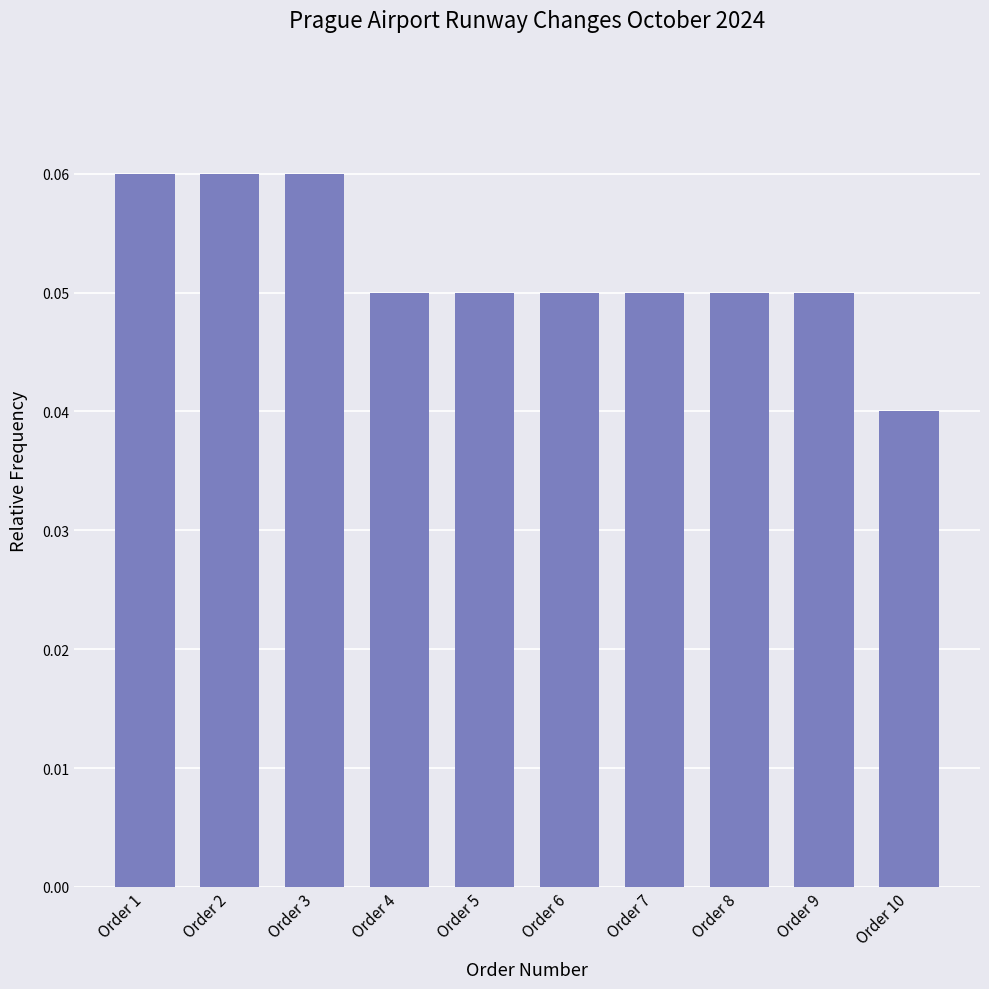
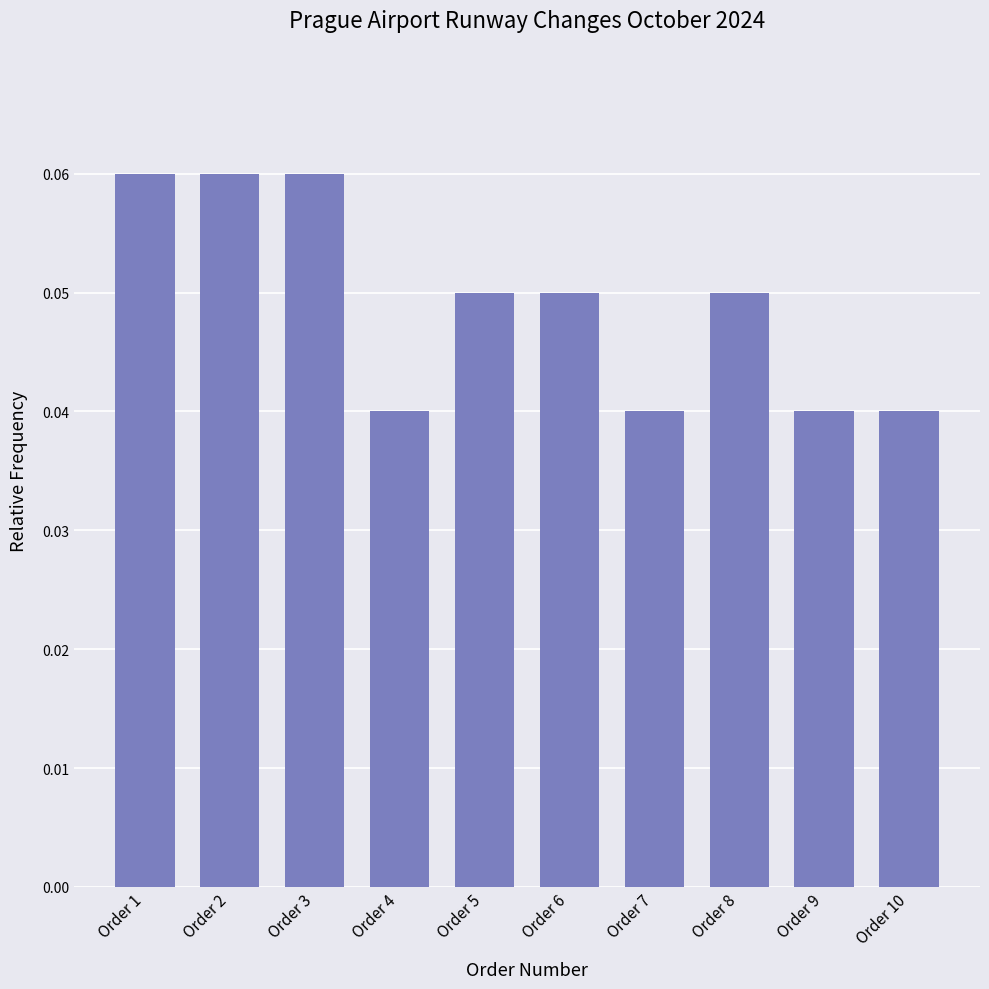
  {
    "Order 1": 0.06,
    "Order 2": 0.06,
    "Order 3": 0.06,
-   "Order 4": 0.05,
+   "Order 4": 0.04,
    "Order 5": 0.05,
    "Order 6": 0.05,
-   "Order 7": 0.05,
+   "Order 7": 0.04,
    "Order 8": 0.05,
-   "Order 9": 0.05,
+   "Order 9": 0.04,
    "Order 10": 0.04
  }
